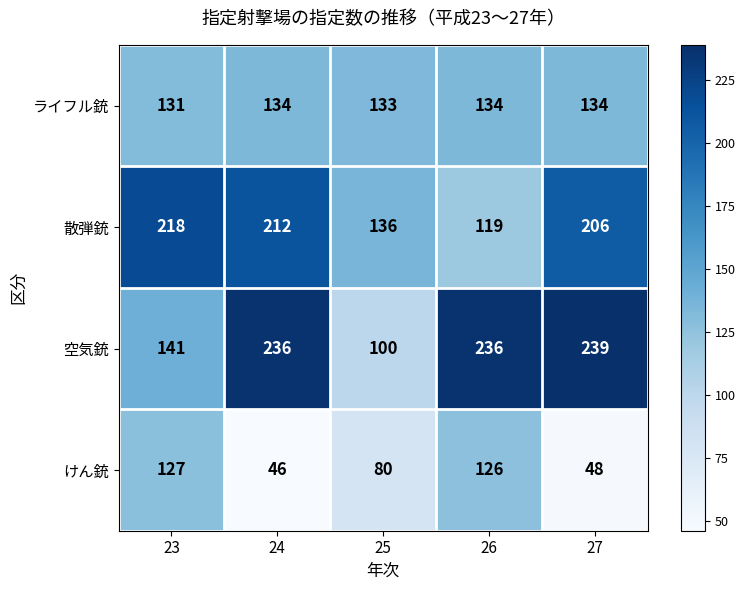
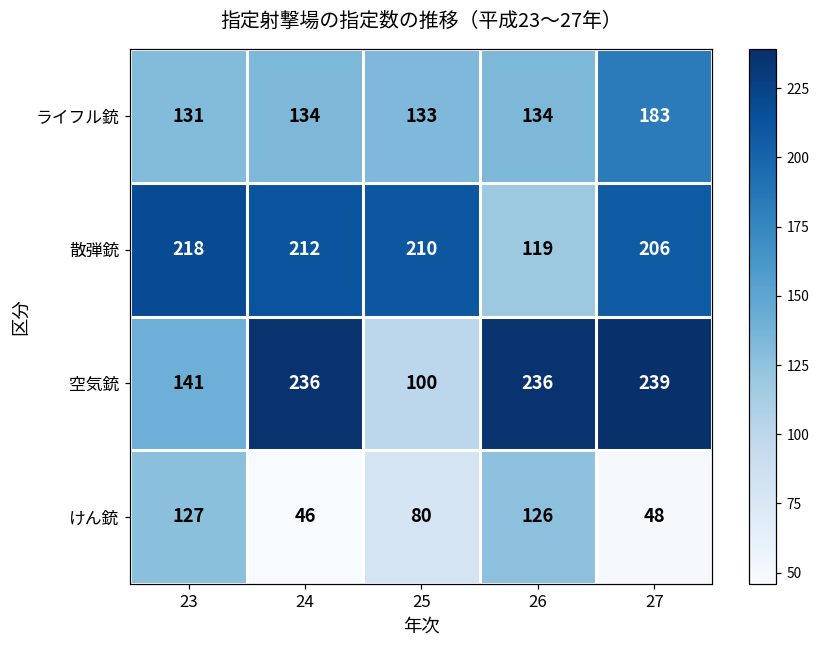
  {
    "ライフル銃": {
      "23": 131,
      "24": 134,
      "25": 133,
      "26": 134,
-     "27": 134
+     "27": 183
    },
    "散弾銃": {
      "23": 218,
      "24": 212,
-     "25": 136,
+     "25": 210,
      "26": 119,
      "27": 206
    },
    "空気銃": {
      "23": 141,
      "24": 236,
      "25": 100,
      "26": 236,
      "27": 239
    },
    "けん銃": {
      "23": 127,
      "24": 46,
      "25": 80,
      "26": 126,
      "27": 48
    }
  }
